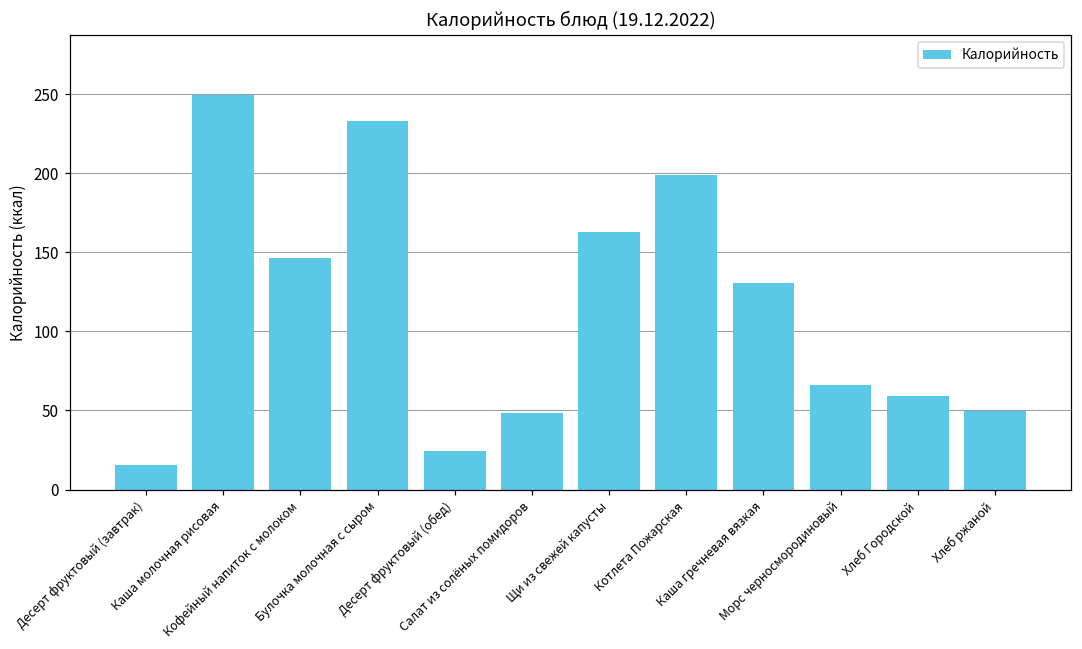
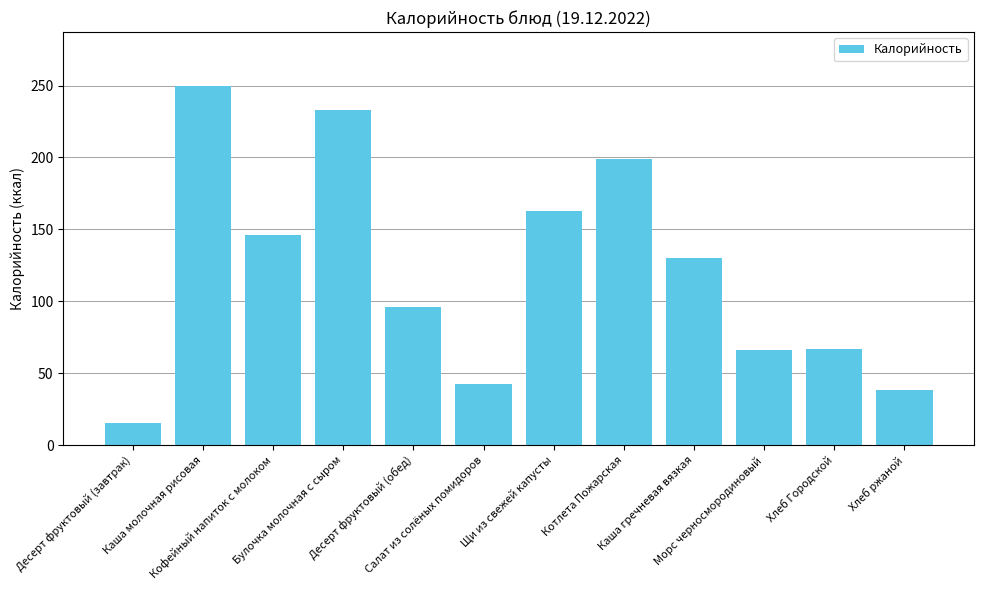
  {
    "Десерт фруктовый (завтрак)": 15,
    "Каша молочная рисовая": 250,
    "Кофейный напиток с молоком": 146,
    "Булочка молочная с сыром": 233,
-   "Десерт фруктовый (обед)": 25,
-   "Салат из солёных помидоров": 49,
+   "Десерт фруктовый (обед)": 96,
+   "Салат из солёных помидоров": 42,
    "Щи из свежей капусты": 163,
    "Котлета Пожарская": 199,
    "Каша гречневая вязкая": 130,
    "Морс черносмородиновый": 66,
-   "Хлеб Городской": 59,
-   "Хлеб ржаной": 50
+   "Хлеб Городской": 67,
+   "Хлеб ржаной": 38
  }
